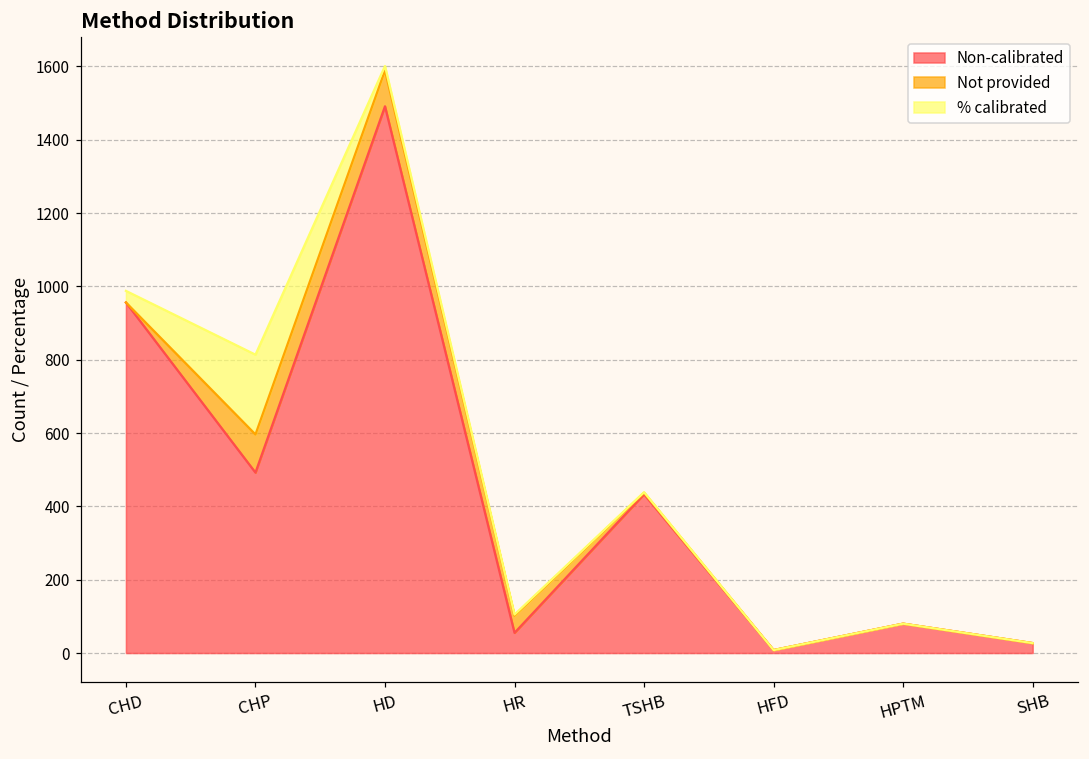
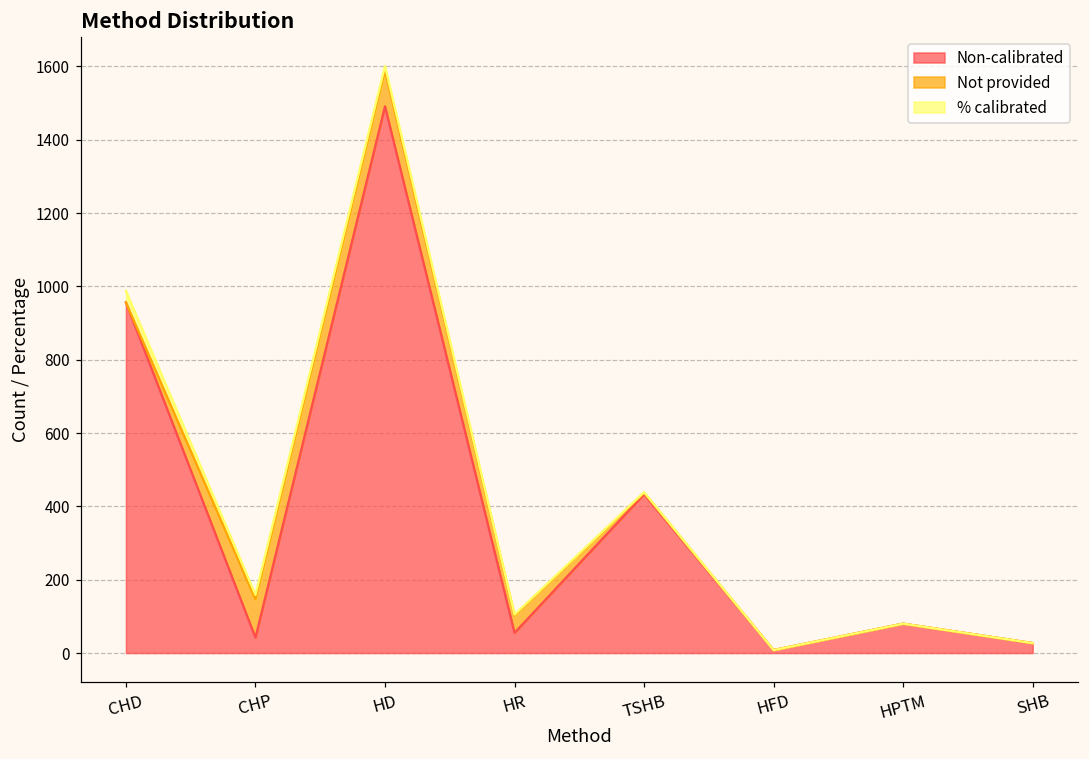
  {
    "Non-calibrated": {
-     "CHP": 490,
+     "CHP": 40,
      "HD": 1490,
      "HR": 60
    },
    "Not provided": {
      "CHP": 100,
      "HD": 100
    },
    "% calibrated": {
      "CHD": 30,
-     "CHP": 220,
+     "CHP": 10,
      "HD": 10
    }
  }
